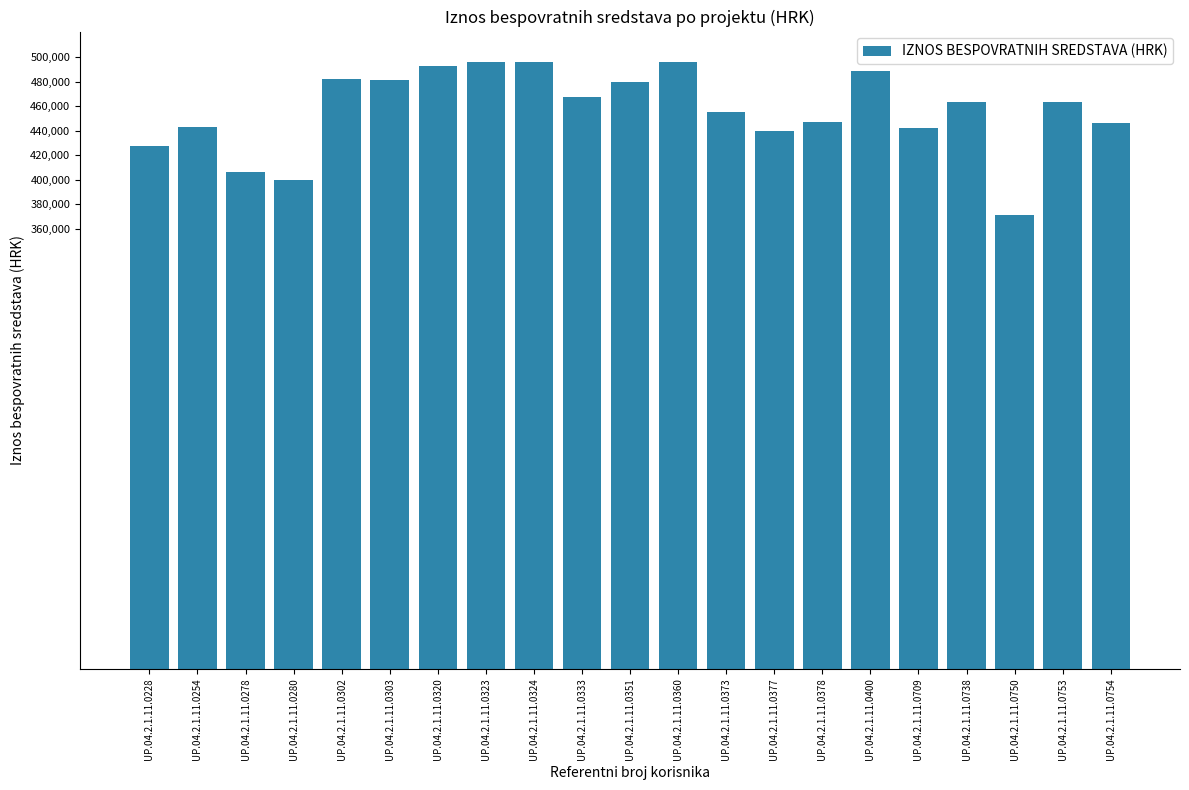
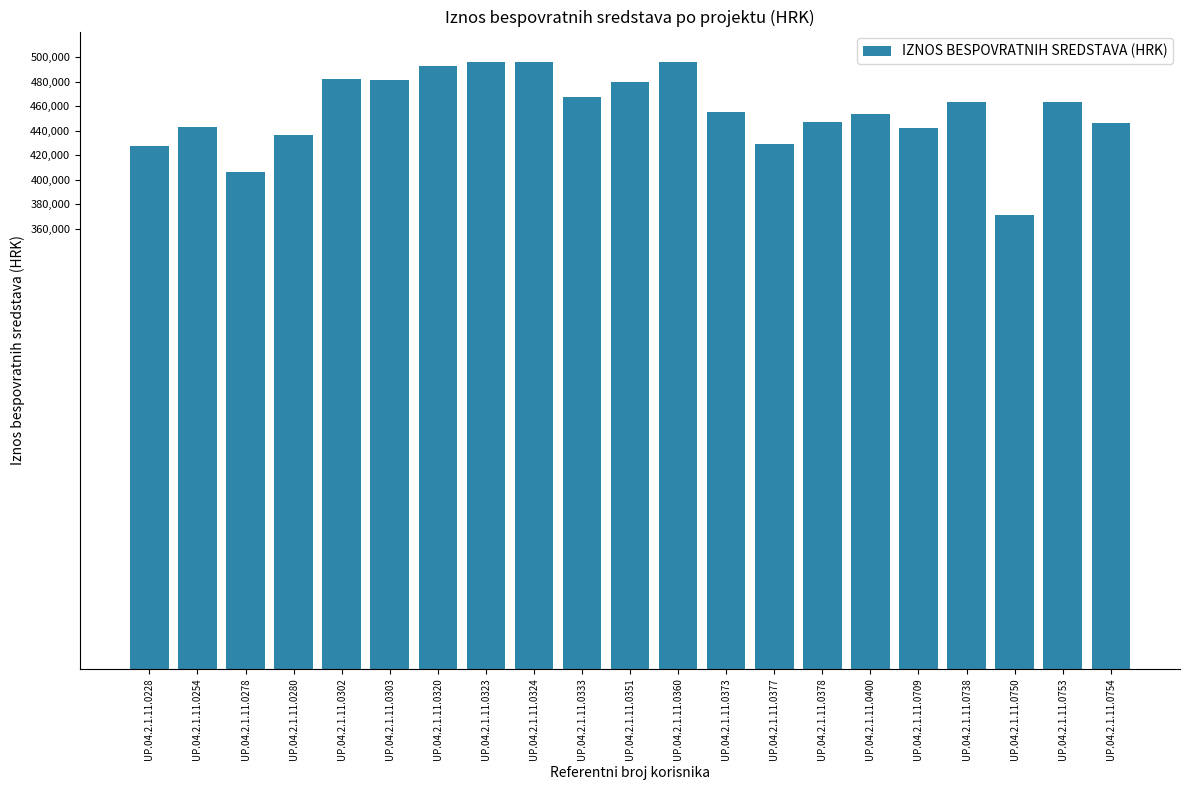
  {
    "UP.04.2.1.11.0228": "428,000",
    "UP.04.2.1.11.0254": "443,000",
    "UP.04.2.1.11.0278": "406,000",
-   "UP.04.2.1.11.0280": "400,000",
+   "UP.04.2.1.11.0280": "437,000",
    "UP.04.2.1.11.0302": "482,000",
    "UP.04.2.1.11.0303": "481,000",
    "UP.04.2.1.11.0320": "492,000",
    "UP.04.2.1.11.0323": "496,000",
    "UP.04.2.1.11.0324": "496,000",
    "UP.04.2.1.11.0333": "468,000",
    "UP.04.2.1.11.0351": "480,000",
    "UP.04.2.1.11.0360": "496,000",
    "UP.04.2.1.11.0373": "455,000",
-   "UP.04.2.1.11.0377": "440,000",
+   "UP.04.2.1.11.0377": "429,000",
    "UP.04.2.1.11.0378": "447,000",
-   "UP.04.2.1.11.0400": "489,000",
+   "UP.04.2.1.11.0400": "454,000",
    "UP.04.2.1.11.0709": "443,000",
    "UP.04.2.1.11.0738": "464,000",
    "UP.04.2.1.11.0750": "371,000",
    "UP.04.2.1.11.0753": "463,000",
    "UP.04.2.1.11.0754": "446,000"
  }
